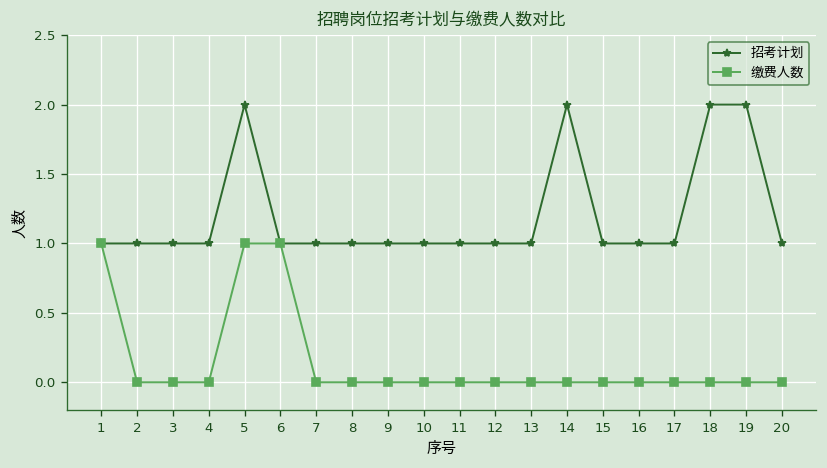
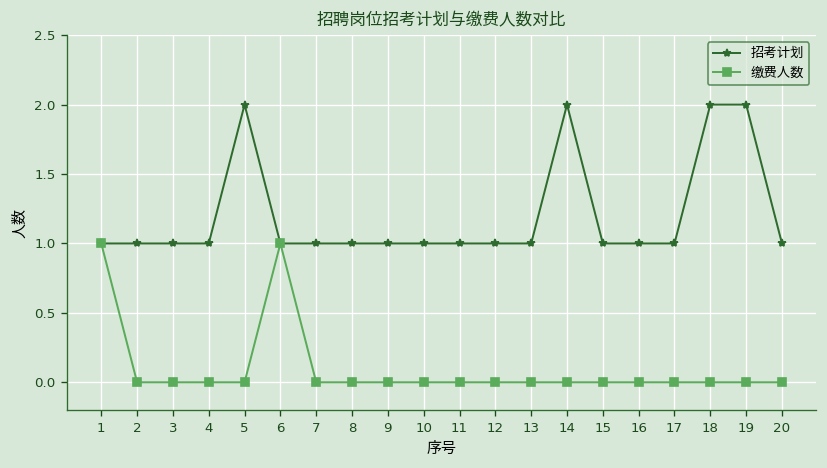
  {
    "招考计划": {
      "2": 1,
      "3": 1,
      "4": 1,
      "5": 2,
      "7": 1,
      "8": 1,
      "9": 1,
      "10": 1,
      "11": 1,
      "12": 1,
      "13": 1,
      "14": 2,
      "15": 1,
      "16": 1,
      "17": 1,
      "18": 2,
      "19": 2,
      "20": 1
    },
    "缴费人数": {
      "2": 0,
      "3": 0,
      "4": 0,
-     "5": 1,
+     "5": 0,
      "7": 0,
      "8": 0,
      "9": 0,
      "10": 0,
      "11": 0,
      "12": 0,
      "13": 0,
      "14": 0,
      "15": 0,
      "16": 0,
      "17": 0,
      "18": 0,
      "19": 0,
      "20": 0
    }
  }
